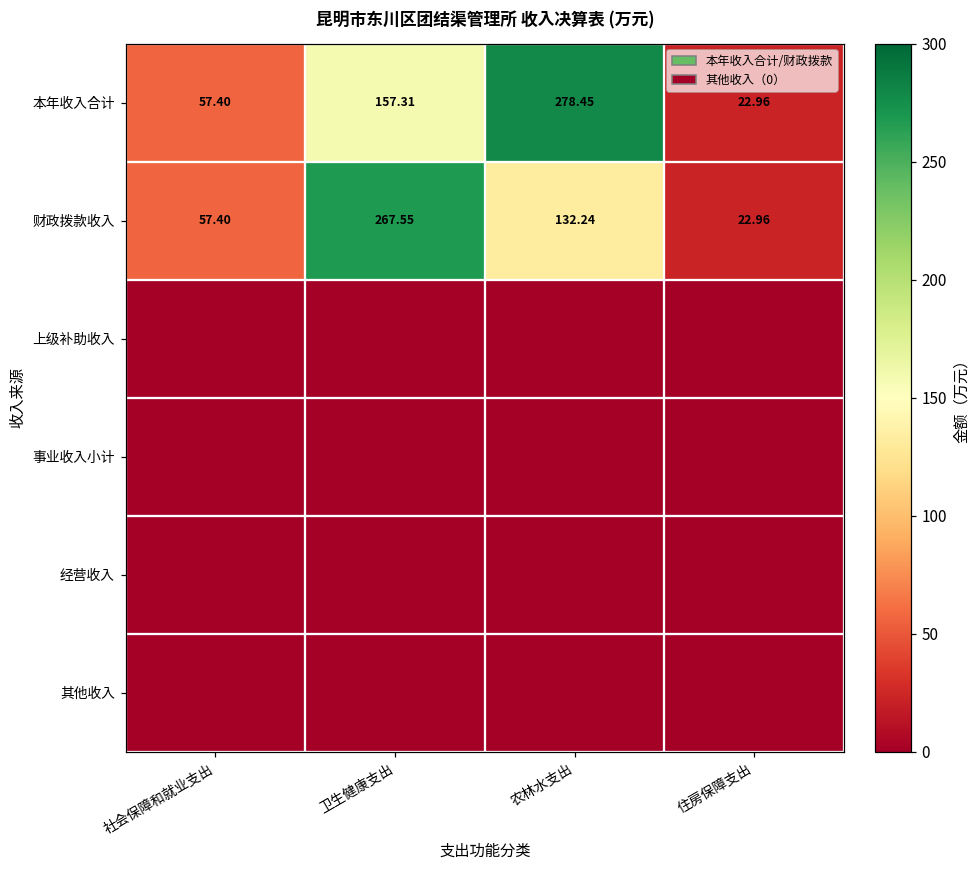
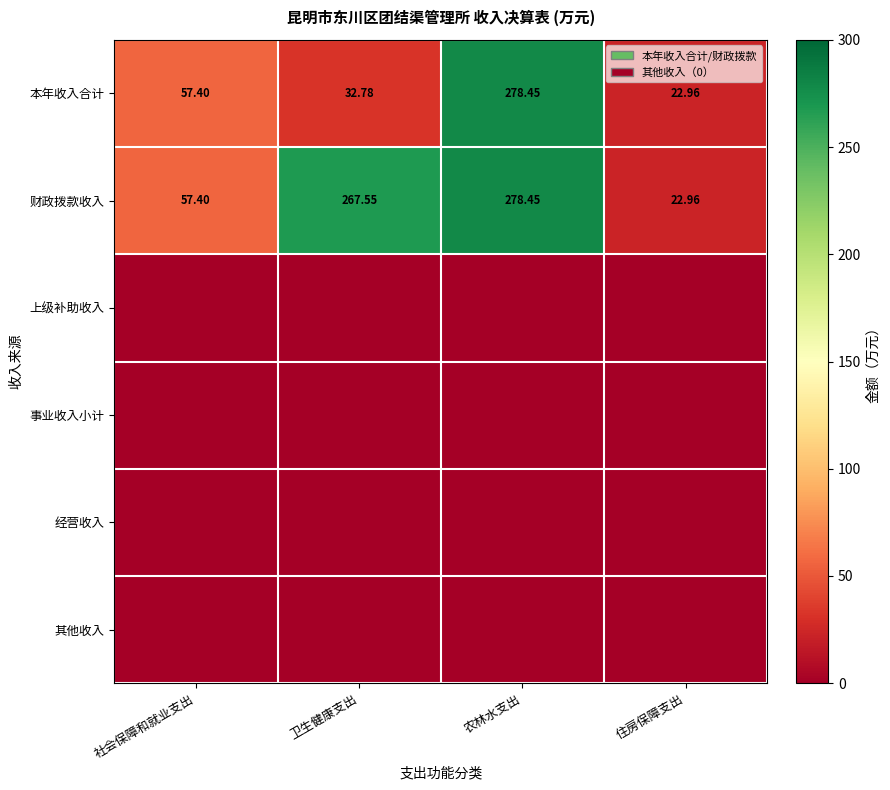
  {
    "本年收入合计": {
      "社会保障和就业支出": 57.40,
-     "卫生健康支出": 157.31,
+     "卫生健康支出": 32.78,
      "农林水支出": 278.45,
      "住房保障支出": 22.96
    },
    "财政拨款收入": {
      "社会保障和就业支出": 57.40,
      "卫生健康支出": 267.55,
-     "农林水支出": 132.24,
+     "农林水支出": 278.45,
      "住房保障支出": 22.96
    }
  }
